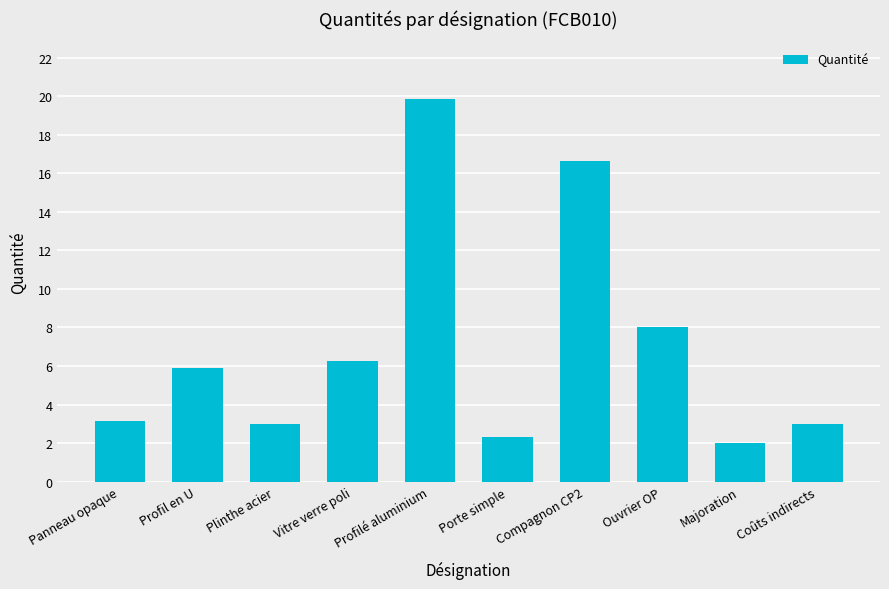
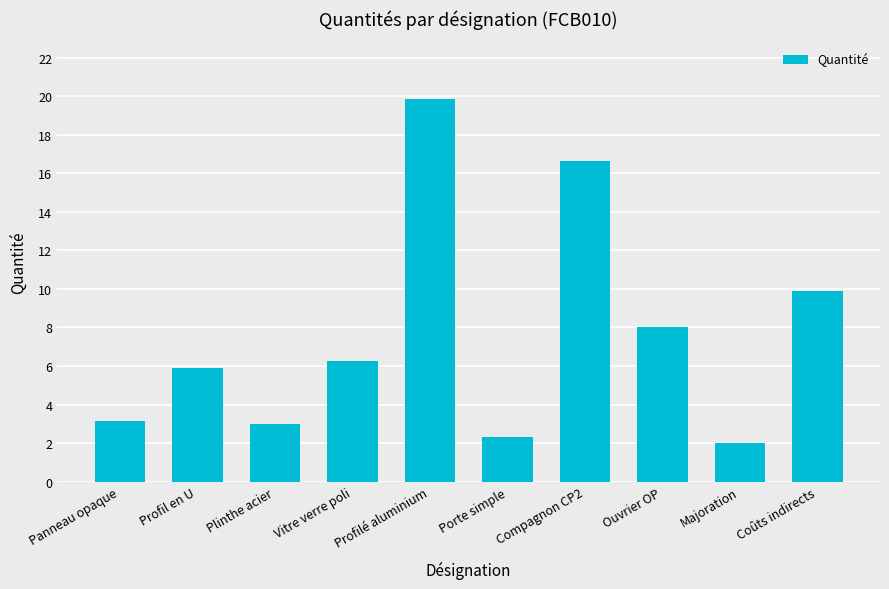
  {
    "Panneau opaque": 3.2,
    "Profil en U": 5.9,
    "Plinthe acier": 3.0,
    "Vitre verre poli": 6.3,
    "Profilé aluminium": 19.9,
    "Porte simple": 2.3,
    "Compagnon CP2": 16.6,
    "Ouvrier OP": 8.0,
    "Majoration": 2.0,
-   "Coûts indirects": 3.0
+   "Coûts indirects": 9.9
  }
